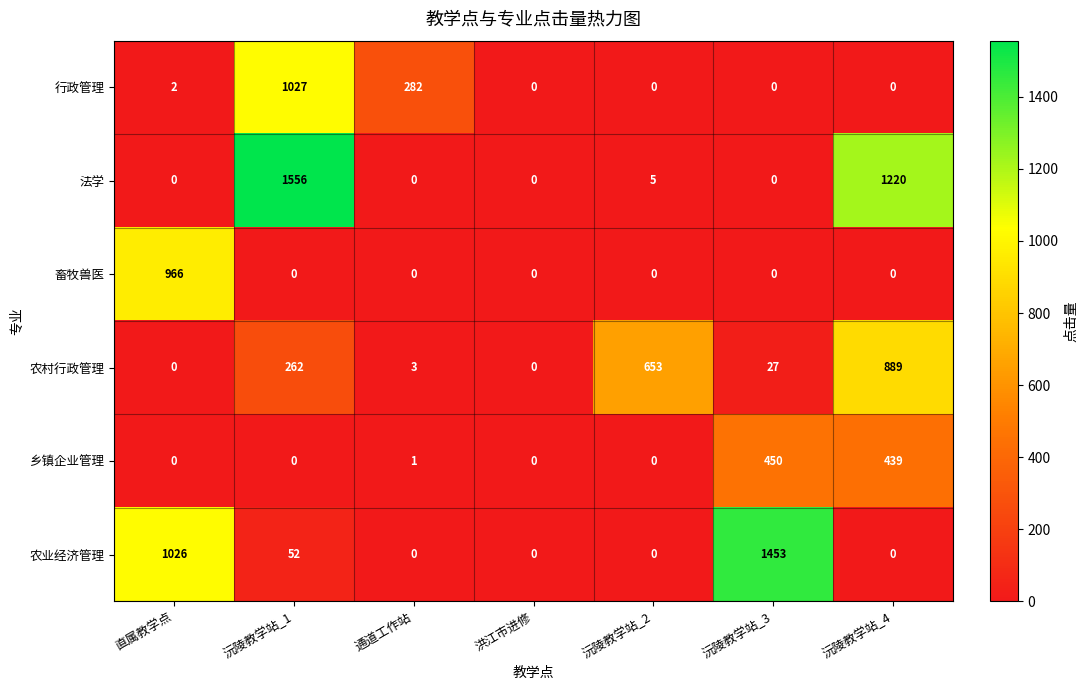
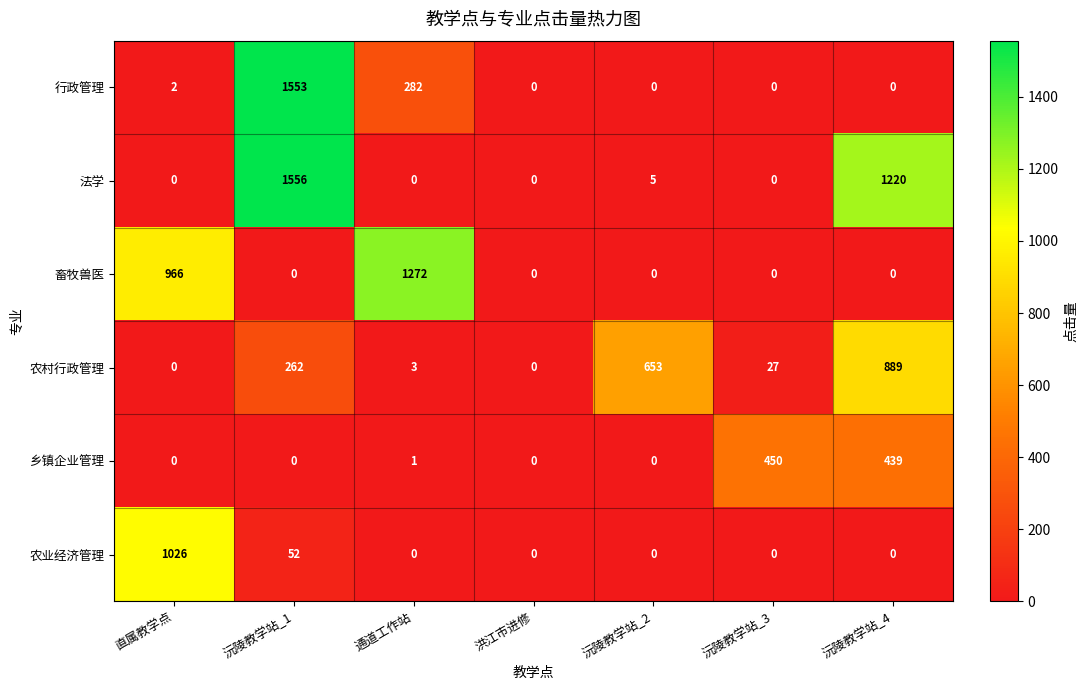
  {
    "行政管理": {
      "直属教学点": 2,
-     "沅陵教学站_1": 1027,
+     "沅陵教学站_1": 1553,
      "通道工作站": 282,
      "洪江市进修": 0,
      "沅陵教学站_2": 0,
      "沅陵教学站_3": 0,
      "沅陵教学站_4": 0
    },
    "法学": {
      "直属教学点": 0,
      "沅陵教学站_1": 1556,
      "通道工作站": 0,
      "洪江市进修": 0,
      "沅陵教学站_2": 5,
      "沅陵教学站_3": 0,
      "沅陵教学站_4": 1220
    },
    "畜牧兽医": {
      "直属教学点": 966,
      "沅陵教学站_1": 0,
-     "通道工作站": 0,
+     "通道工作站": 1272,
      "洪江市进修": 0,
      "沅陵教学站_2": 0,
      "沅陵教学站_3": 0,
      "沅陵教学站_4": 0
    },
    "农村行政管理": {
      "直属教学点": 0,
      "沅陵教学站_1": 262,
      "通道工作站": 3,
      "洪江市进修": 0,
      "沅陵教学站_2": 653,
      "沅陵教学站_3": 27,
      "沅陵教学站_4": 889
    },
    "乡镇企业管理": {
      "直属教学点": 0,
      "沅陵教学站_1": 0,
      "通道工作站": 1,
      "洪江市进修": 0,
      "沅陵教学站_2": 0,
      "沅陵教学站_3": 450,
      "沅陵教学站_4": 439
    },
    "农业经济管理": {
      "直属教学点": 1026,
      "沅陵教学站_1": 52,
      "通道工作站": 0,
      "洪江市进修": 0,
      "沅陵教学站_2": 0,
-     "沅陵教学站_3": 1453,
+     "沅陵教学站_3": 0,
      "沅陵教学站_4": 0
    }
  }
